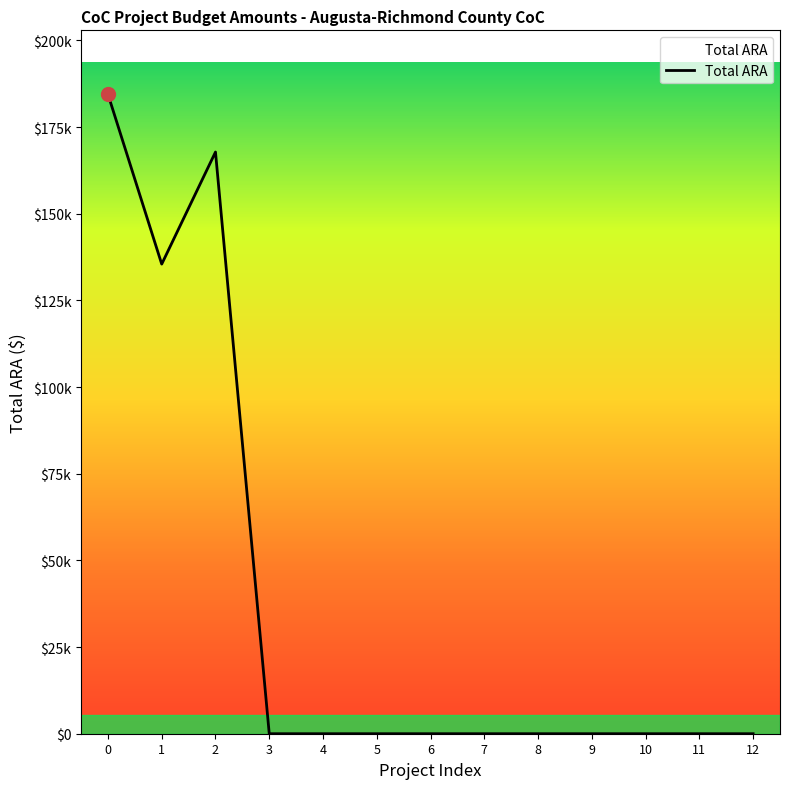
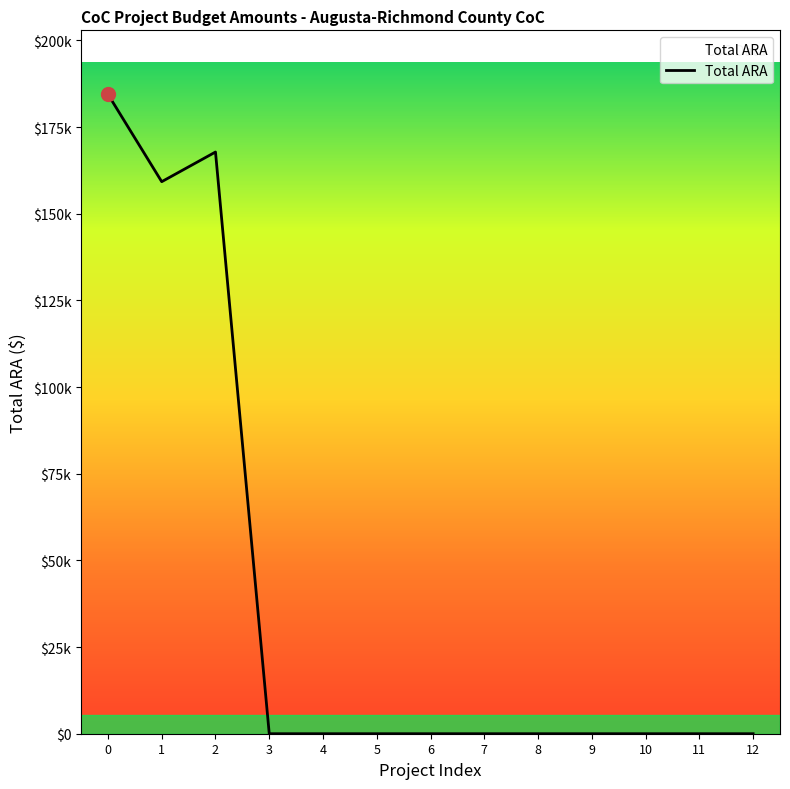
  {
    "Total ARA": {
-     "1": "$135000",
+     "1": "$159000",
      "2": "$168000"
    }
  }
